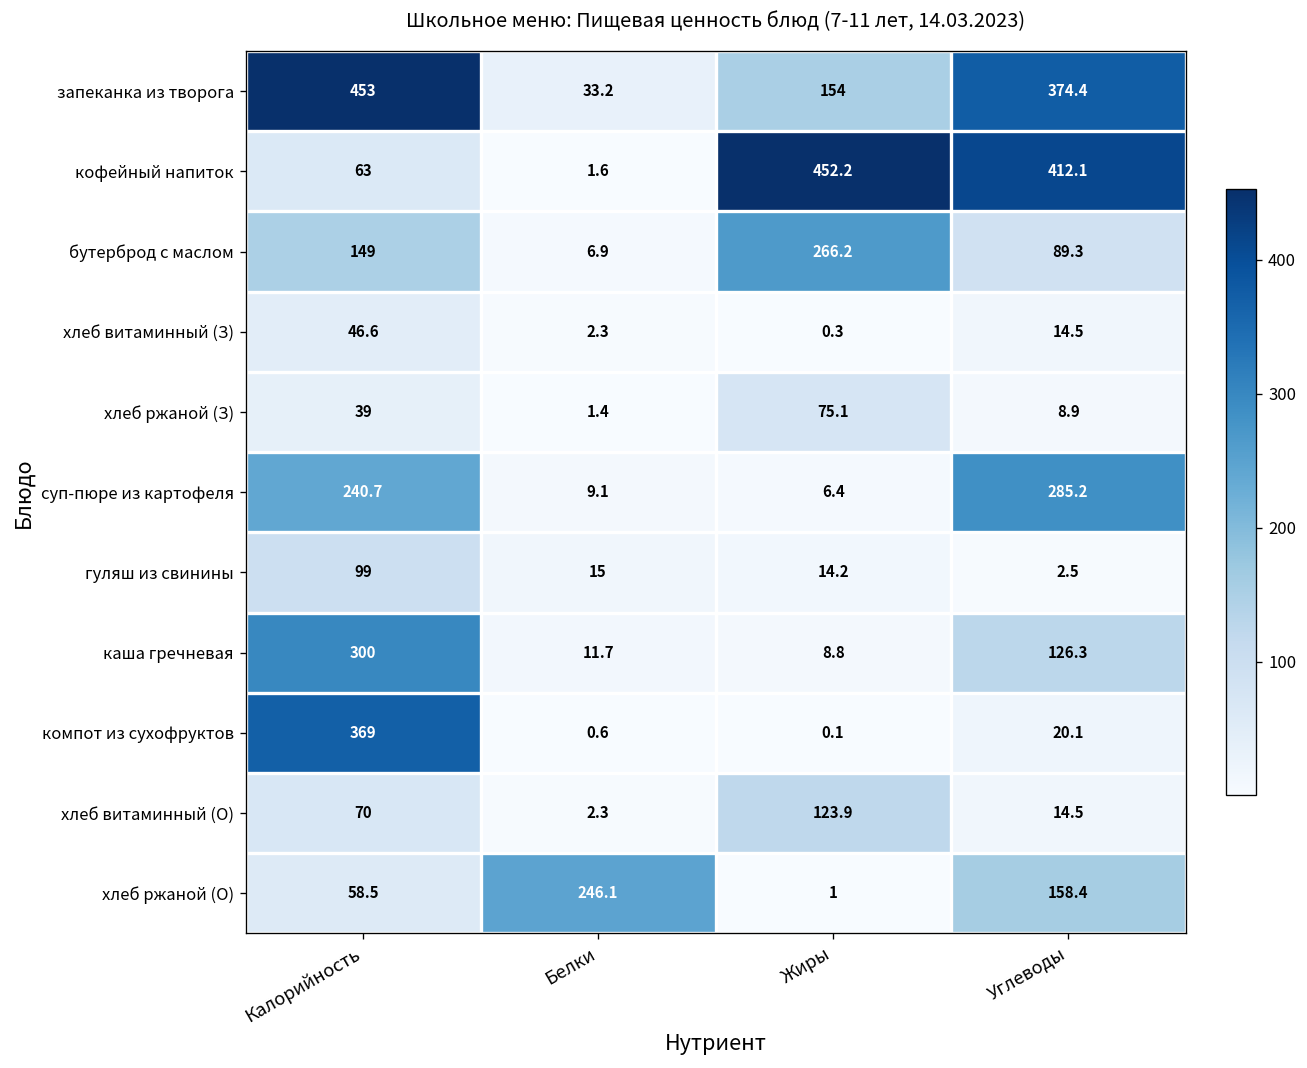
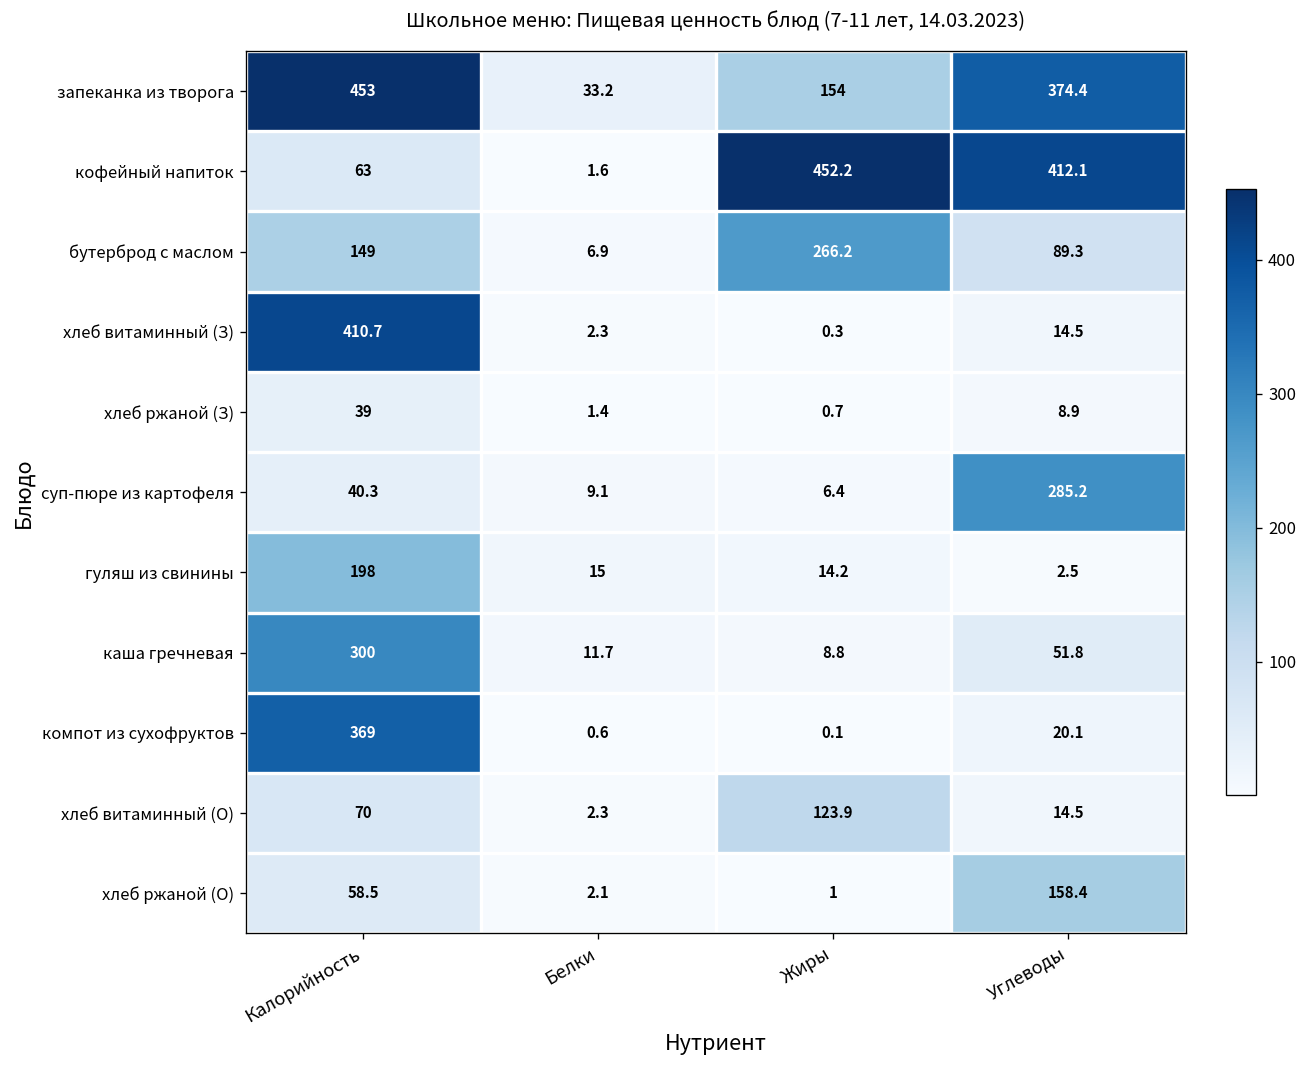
  {
    "запеканка из творога": {
      "Калорийность": 453,
      "Белки": 33.2,
      "Жиры": 154,
      "Углеводы": 374.4
    },
    "кофейный напиток": {
      "Калорийность": 63,
      "Белки": 1.6,
      "Жиры": 452.2,
      "Углеводы": 412.1
    },
    "бутерброд с маслом": {
      "Калорийность": 149,
      "Белки": 6.9,
      "Жиры": 266.2,
      "Углеводы": 89.3
    },
    "хлеб витаминный (З)": {
-     "Калорийность": 46.6,
+     "Калорийность": 410.7,
      "Белки": 2.3,
      "Жиры": 0.3,
      "Углеводы": 14.5
    },
    "хлеб ржаной (З)": {
      "Калорийность": 39,
      "Белки": 1.4,
-     "Жиры": 75.1,
+     "Жиры": 0.7,
      "Углеводы": 8.9
    },
    "суп-пюре из картофеля": {
-     "Калорийность": 240.7,
+     "Калорийность": 40.3,
      "Белки": 9.1,
      "Жиры": 6.4,
      "Углеводы": 285.2
    },
    "гуляш из свинины": {
-     "Калорийность": 99,
+     "Калорийность": 198,
      "Белки": 15,
      "Жиры": 14.2,
      "Углеводы": 2.5
    },
    "каша гречневая": {
      "Калорийность": 300,
      "Белки": 11.7,
      "Жиры": 8.8,
-     "Углеводы": 126.3
+     "Углеводы": 51.8
    },
    "компот из сухофруктов": {
      "Калорийность": 369,
      "Белки": 0.6,
      "Жиры": 0.1,
      "Углеводы": 20.1
    },
    "хлеб витаминный (О)": {
      "Калорийность": 70,
      "Белки": 2.3,
      "Жиры": 123.9,
      "Углеводы": 14.5
    },
    "хлеб ржаной (О)": {
      "Калорийность": 58.5,
-     "Белки": 246.1,
+     "Белки": 2.1,
      "Жиры": 1,
      "Углеводы": 158.4
    }
  }
